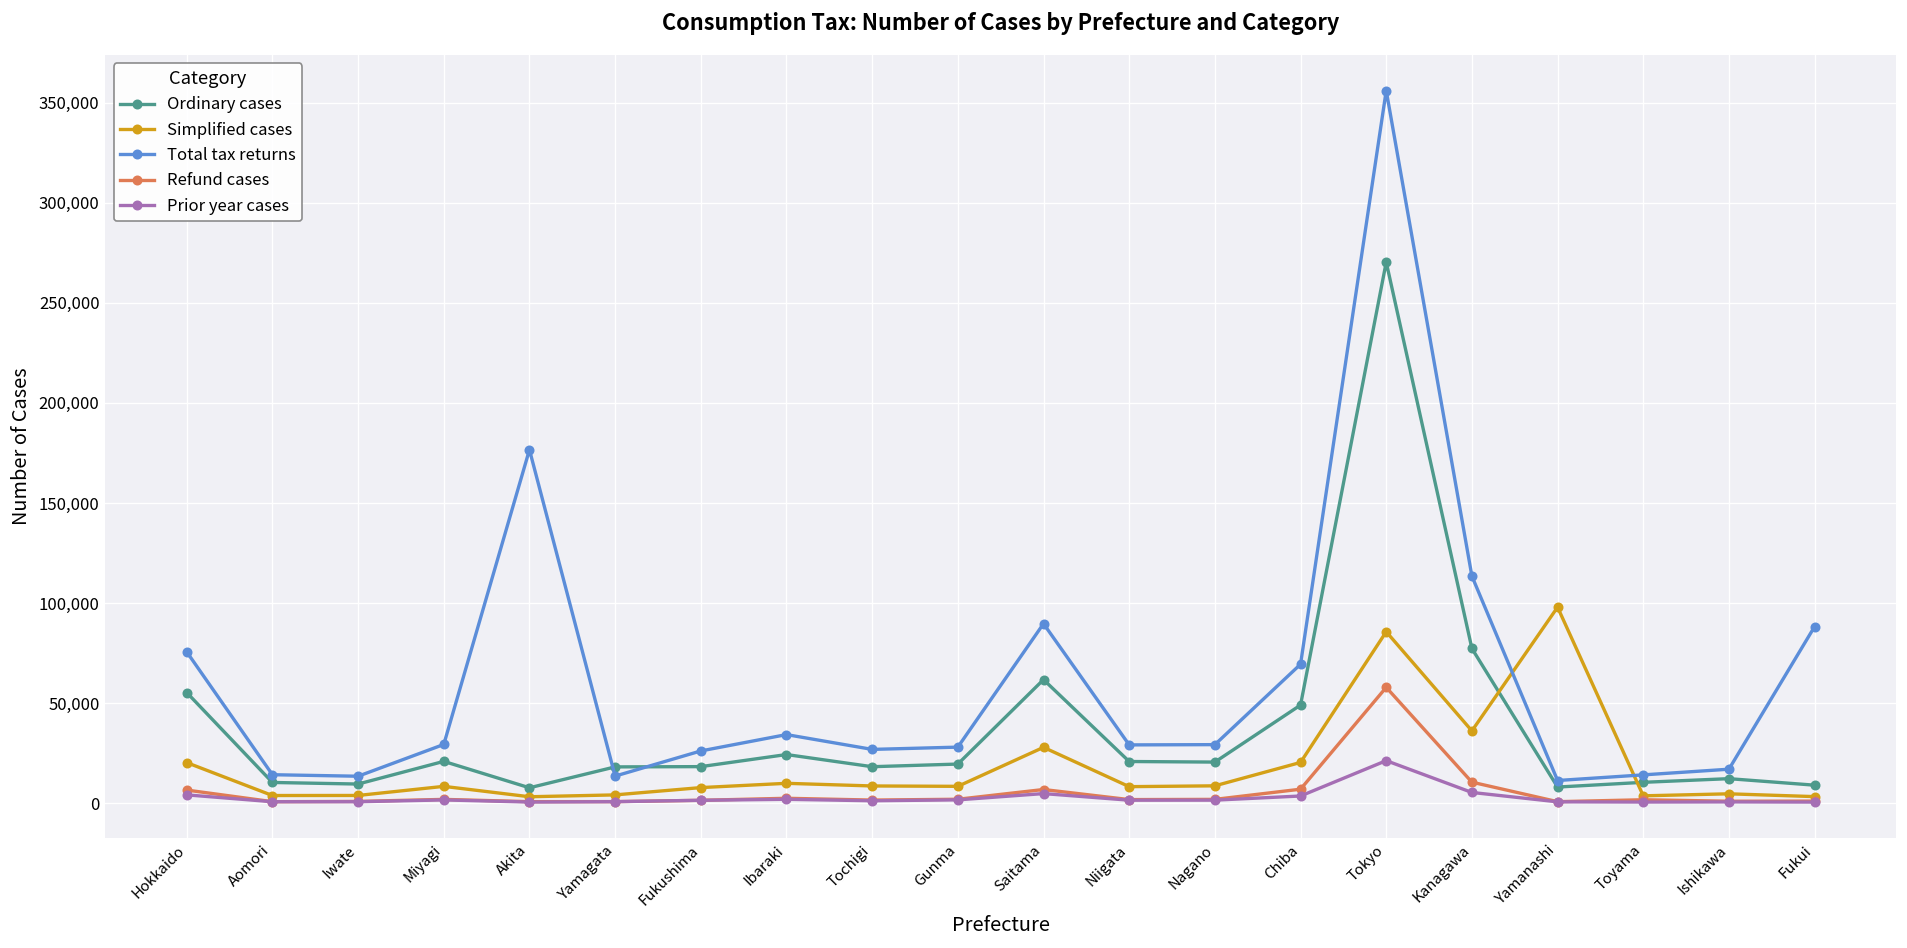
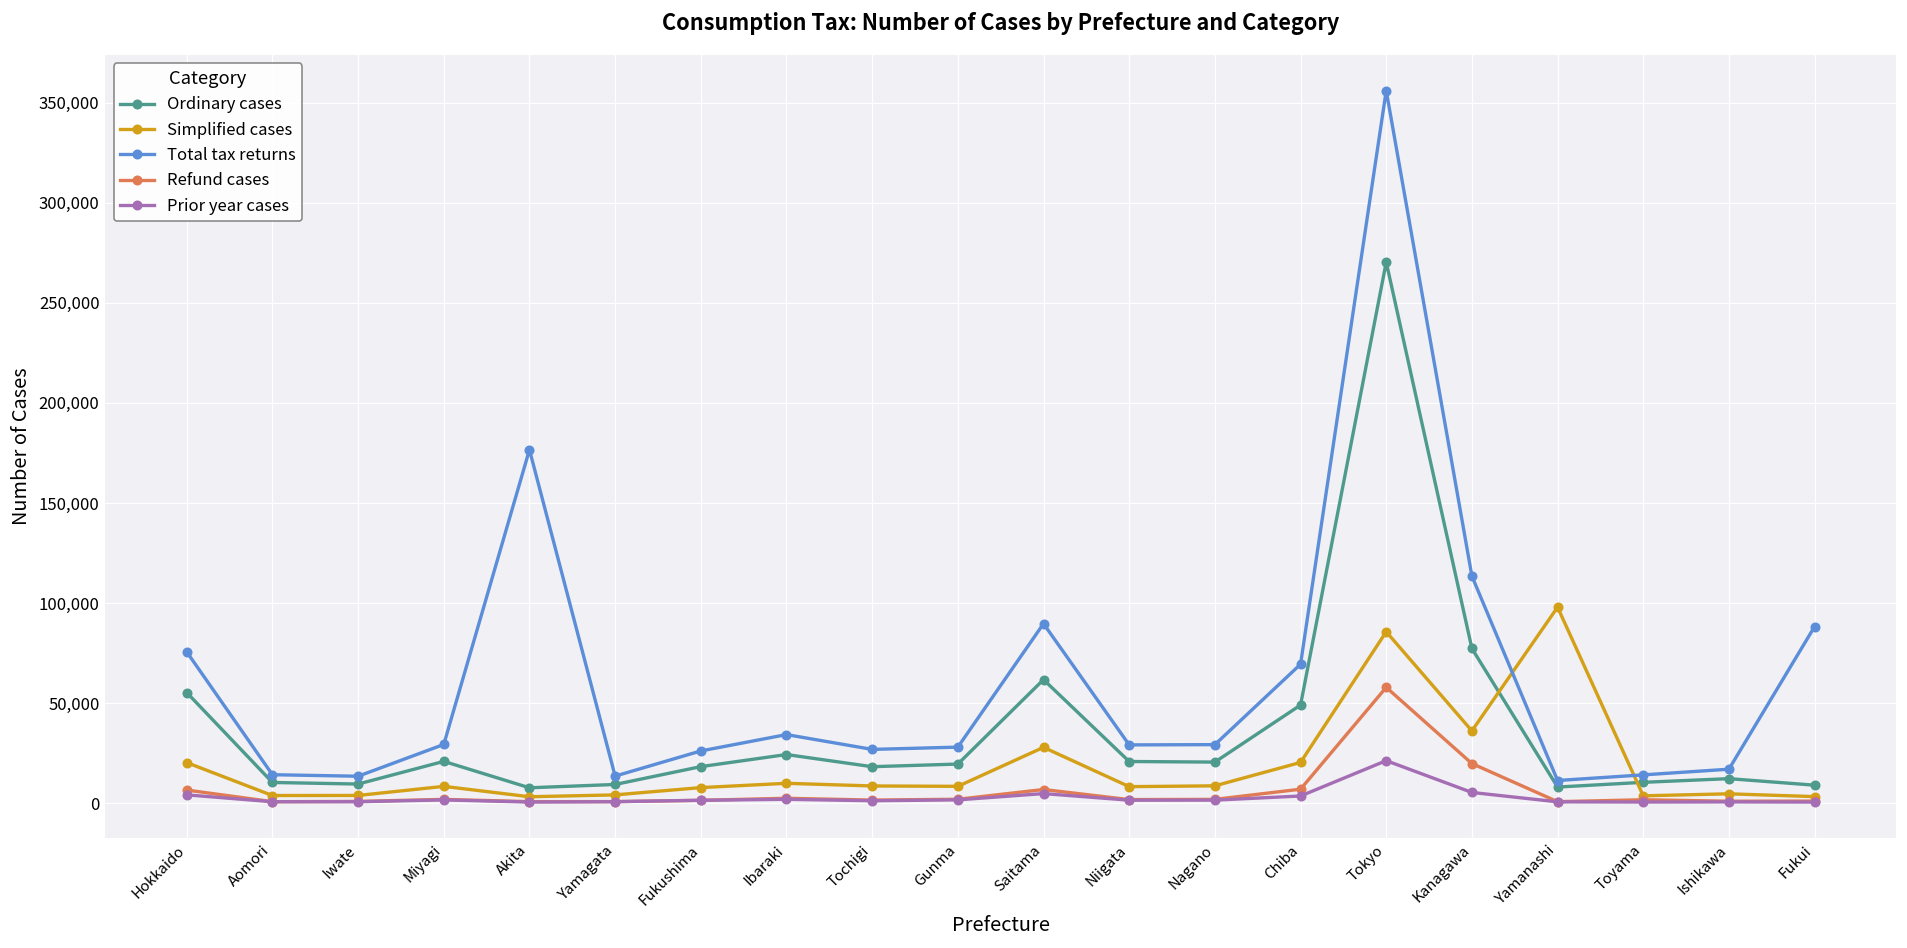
  {
    "Ordinary cases": {
      "Hokkaido": "55,000",
      "Aomori": "10,000",
      "Iwate": "10,000",
      "Miyagi": "21,000",
      "Akita": "8,000",
-     "Yamagata": "18,000",
+     "Yamagata": "9,000",
      "Fukushima": "18,000",
      "Ibaraki": "24,000",
      "Tochigi": "18,000",
      "Gunma": "20,000",
      "Saitama": "62,000",
      "Niigata": "21,000",
      "Nagano": "21,000",
      "Chiba": "49,000",
      "Tokyo": "270,000",
      "Kanagawa": "77,000",
      "Yamanashi": "8,000",
      "Toyama": "10,000",
      "Ishikawa": "12,000",
      "Fukui": "9,000"
    },
    "Simplified cases": {
      "Hokkaido": "20,000",
      "Aomori": "4,000",
      "Iwate": "4,000",
      "Miyagi": "8,000",
      "Akita": "3,000",
      "Yamagata": "4,000",
      "Fukushima": "8,000",
      "Ibaraki": "10,000",
      "Tochigi": "9,000",
      "Gunma": "8,000",
      "Saitama": "28,000",
      "Niigata": "8,000",
      "Nagano": "9,000",
      "Chiba": "20,000",
      "Tokyo": "86,000",
      "Kanagawa": "36,000",
      "Yamanashi": "98,000",
      "Toyama": "4,000",
      "Ishikawa": "5,000",
      "Fukui": "3,000"
    },
    "Total tax returns": {
      "Hokkaido": "76,000",
      "Aomori": "14,000",
      "Iwate": "14,000",
      "Miyagi": "29,000",
      "Akita": "177,000",
      "Yamagata": "14,000",
      "Fukushima": "26,000",
      "Ibaraki": "34,000",
      "Tochigi": "27,000",
      "Gunma": "28,000",
      "Saitama": "90,000",
      "Niigata": "29,000",
      "Nagano": "29,000",
      "Chiba": "69,000",
      "Tokyo": "356,000",
      "Kanagawa": "113,000",
      "Yamanashi": "11,000",
      "Toyama": "14,000",
      "Ishikawa": "17,000",
      "Fukui": "88,000"
    },
    "Refund cases": {
      "Hokkaido": "7,000",
      "Saitama": "7,000",
      "Chiba": "7,000",
      "Tokyo": "58,000",
-     "Kanagawa": "11,000"
+     "Kanagawa": "20,000"
    },
    "Prior year cases": {
      "Hokkaido": "4,000",
      "Saitama": "5,000",
      "Chiba": "4,000",
      "Tokyo": "21,000",
      "Kanagawa": "5,000"
    }
  }
